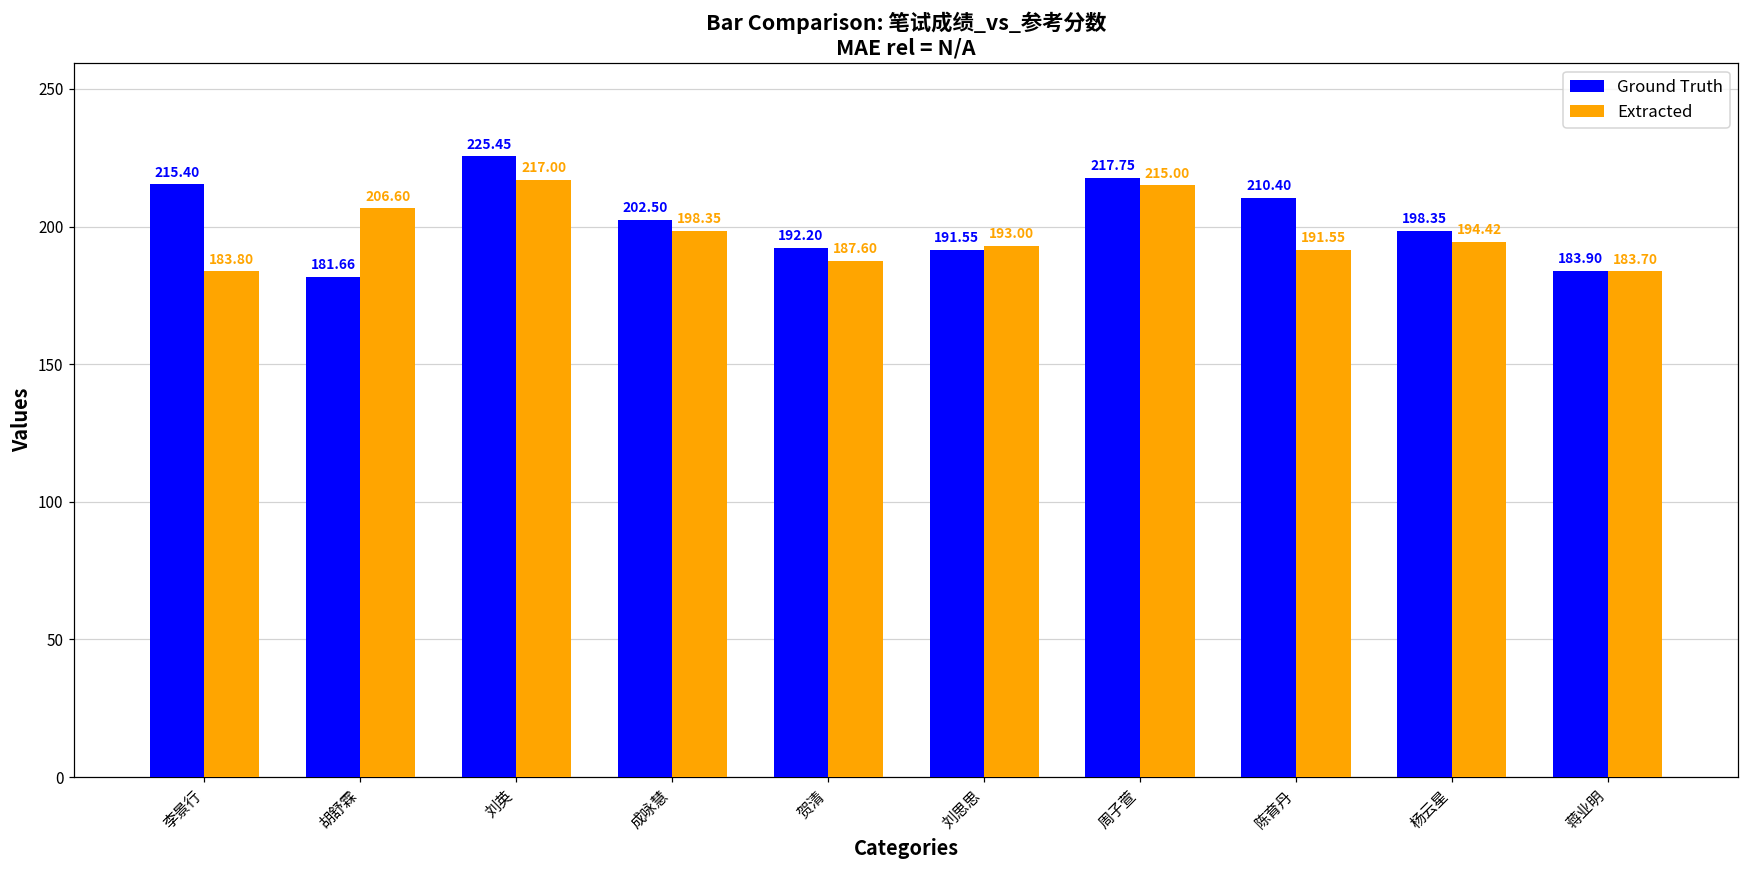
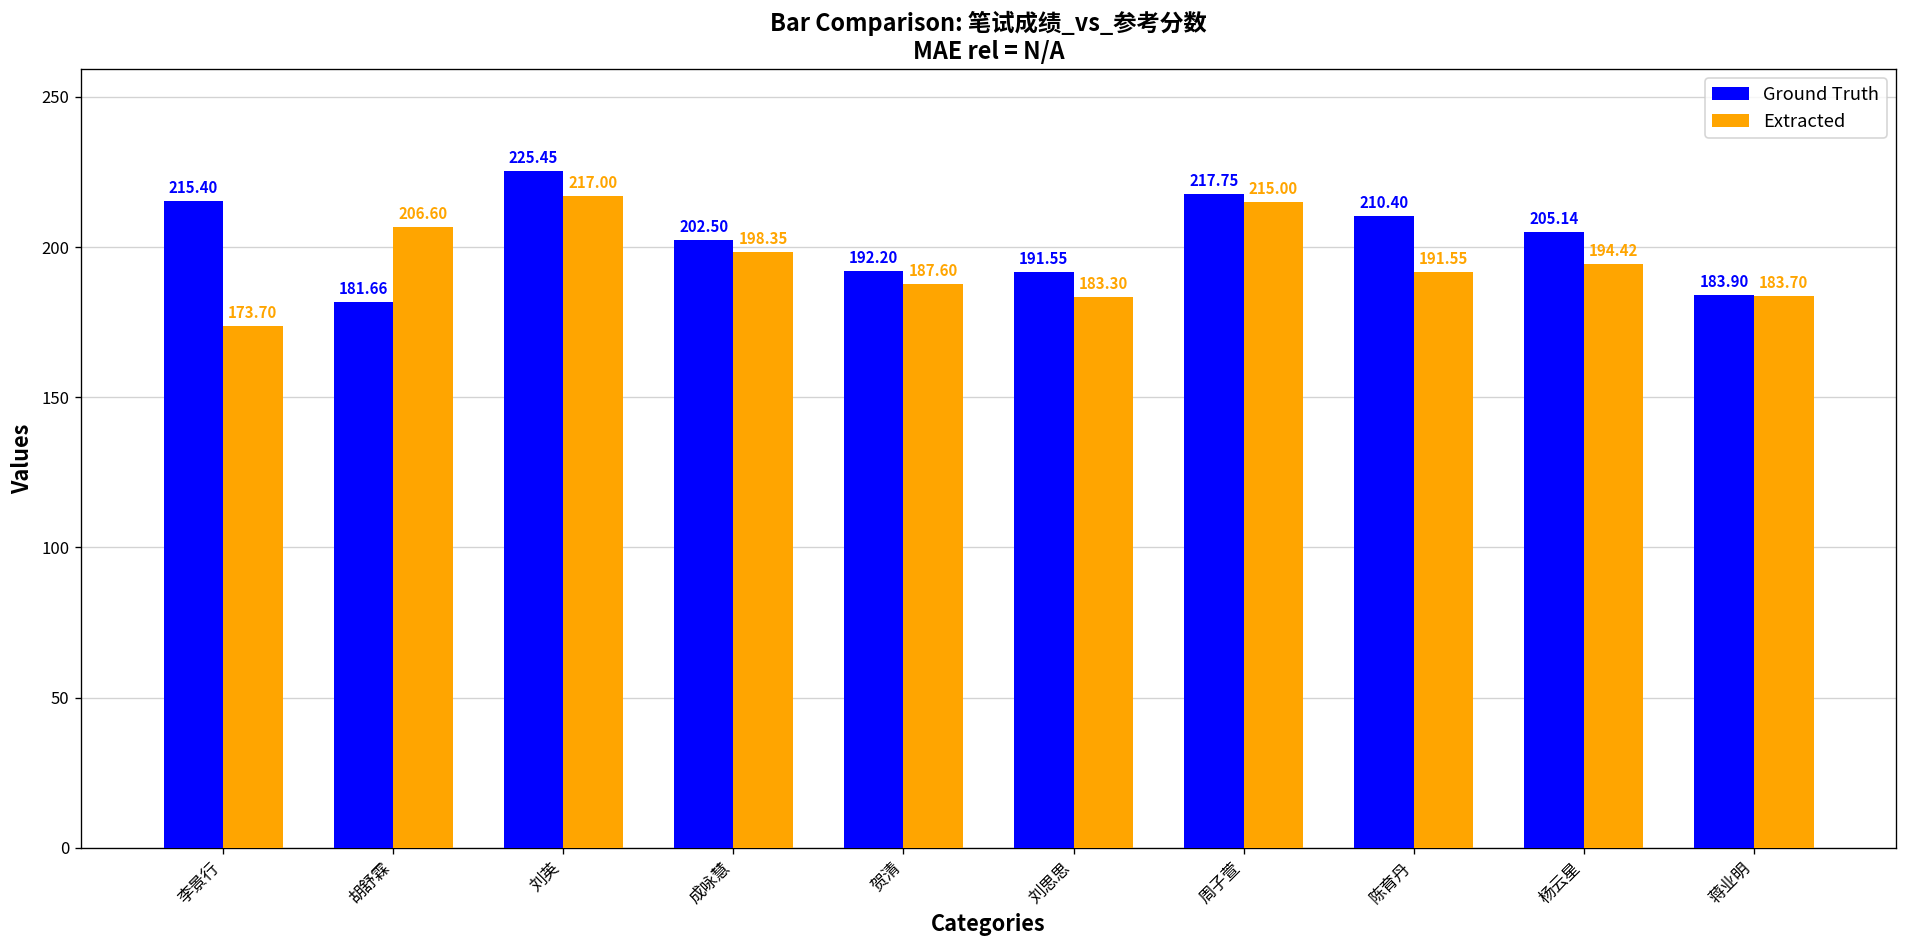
  {
    "Ground Truth": {
      "李景行": 215.40,
      "胡舒霖": 181.66,
      "刘英": 225.45,
      "成咏慧": 202.50,
      "贺清": 192.20,
      "刘思思": 191.55,
      "周子萱": 217.75,
      "陈育丹": 210.40,
-     "杨云星": 198.35,
+     "杨云星": 205.14,
      "蒋业明": 183.90
    },
    "Extracted": {
-     "李景行": 183.80,
+     "李景行": 173.70,
      "胡舒霖": 206.60,
      "刘英": 217.00,
      "成咏慧": 198.35,
      "贺清": 187.60,
-     "刘思思": 193.00,
+     "刘思思": 183.30,
      "周子萱": 215.00,
      "陈育丹": 191.55,
      "杨云星": 194.42,
      "蒋业明": 183.70
    }
  }
